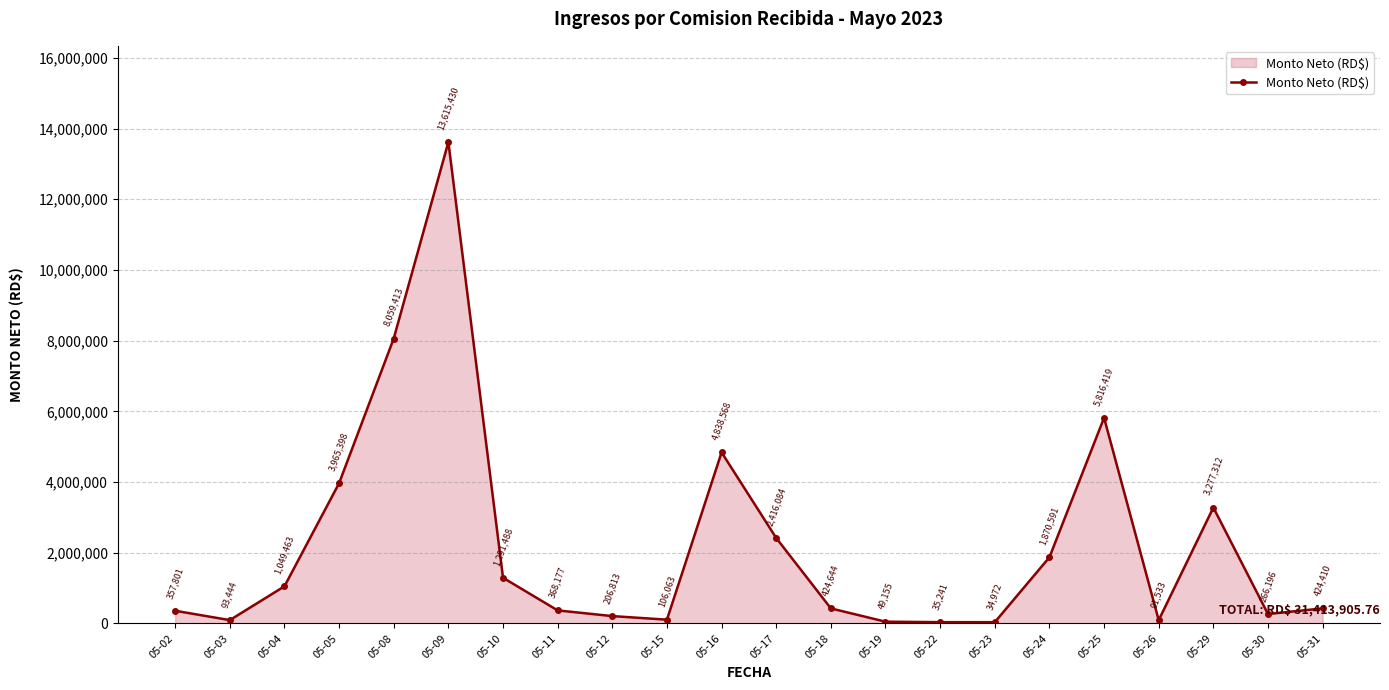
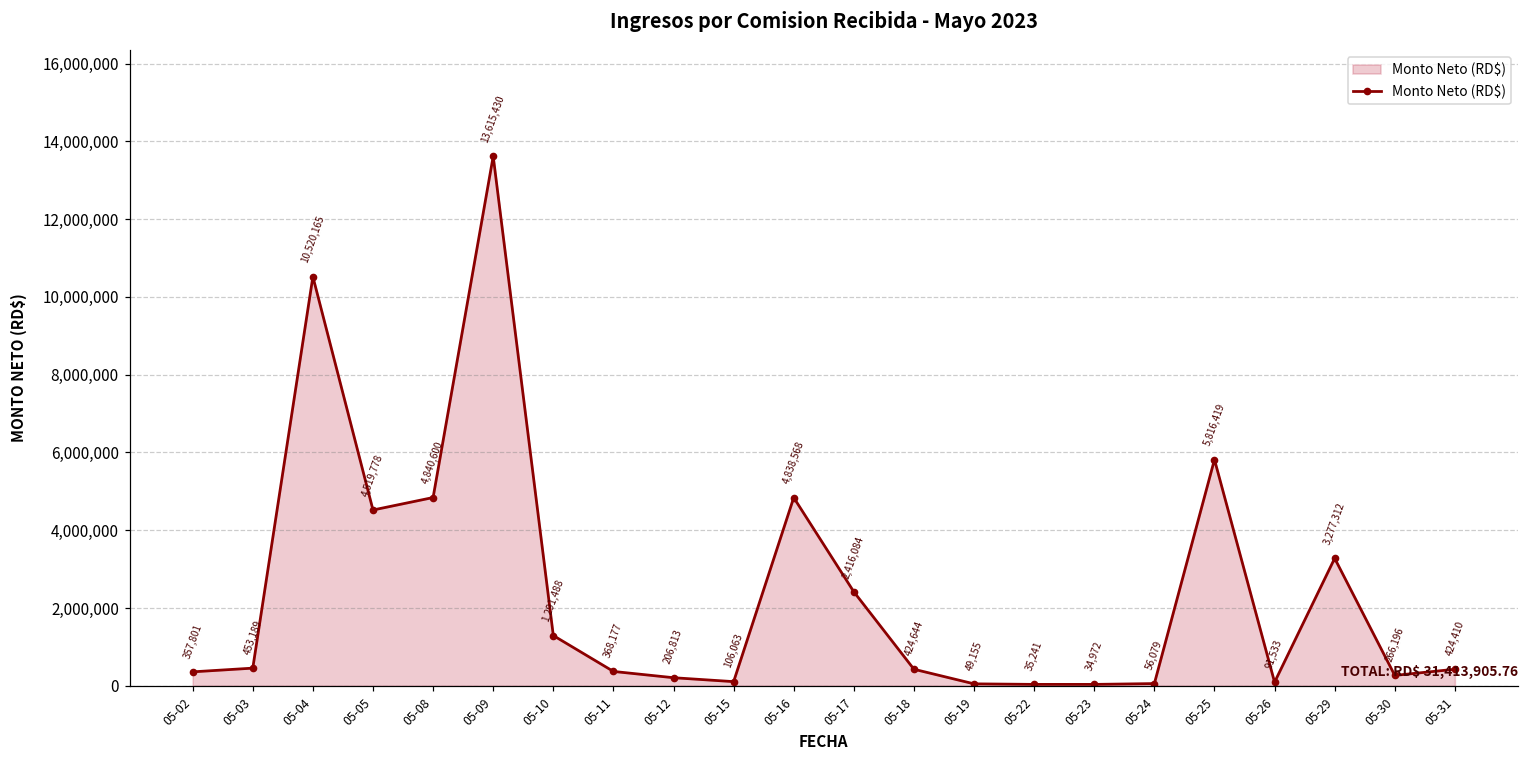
  {
    "05-02": "357,801",
-   "05-03": "93,444",
-   "05-04": "1,049,463",
-   "05-05": "3,965,398",
-   "05-08": "8,059,413",
+   "05-03": "453,189",
+   "05-04": "10,520,165",
+   "05-05": "4,519,778",
+   "05-08": "4,840,600",
    "05-09": "13,615,430",
    "05-10": "1,291,488",
    "05-11": "368,177",
    "05-12": "206,813",
    "05-15": "106,063",
    "05-16": "4,838,568",
    "05-17": "2,416,084",
    "05-18": "424,644",
    "05-19": "49,155",
    "05-22": "35,241",
    "05-23": "34,972",
-   "05-24": "1,870,591",
+   "05-24": "56,079",
    "05-25": "5,816,419",
    "05-26": "91,533",
    "05-29": "3,277,312",
    "05-30": "266,196",
    "05-31": "424,410"
  }
